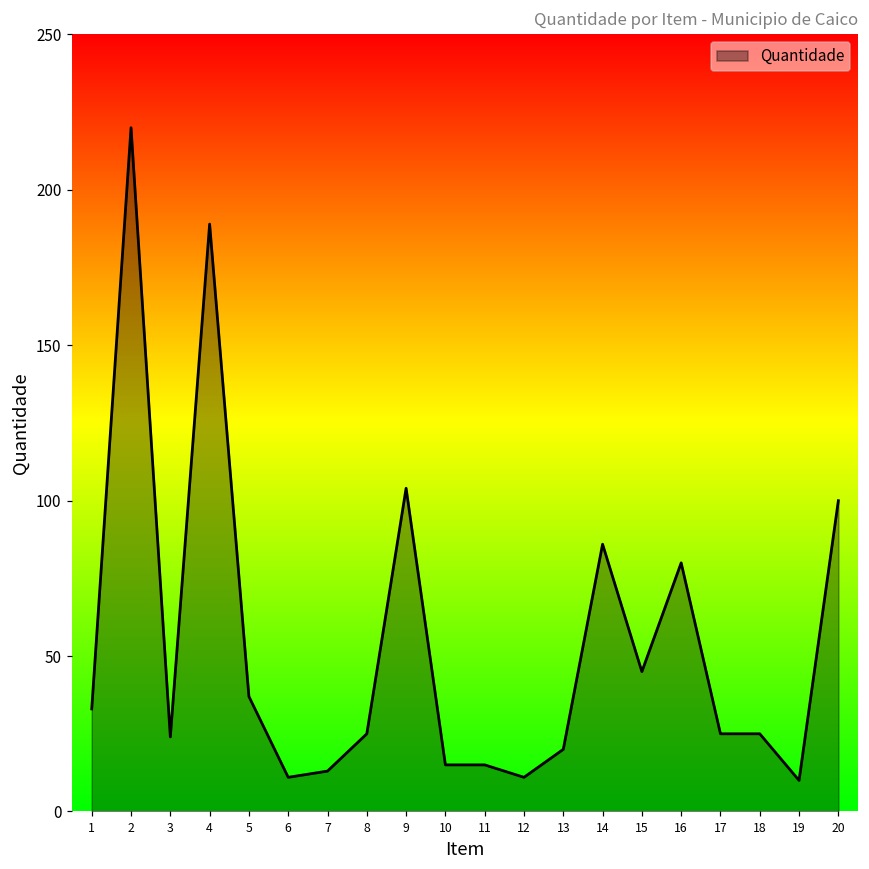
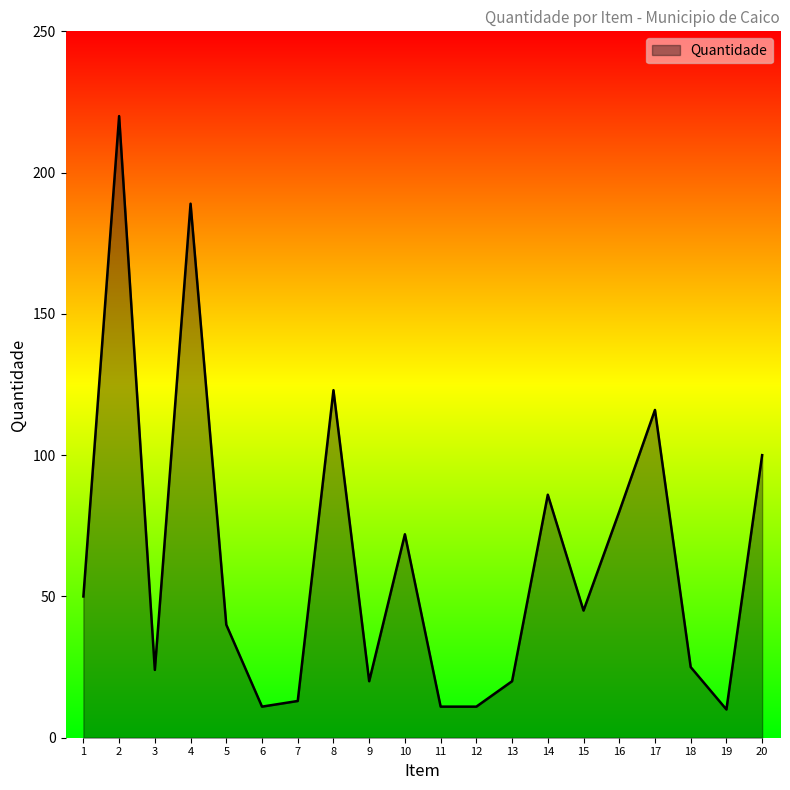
  {
-   "1": 33,
+   "1": 50,
    "2": 220,
    "3": 24,
    "4": 189,
-   "5": 37,
+   "5": 40,
    "6": 11,
    "7": 13,
-   "8": 25,
-   "9": 104,
-   "10": 15,
-   "11": 15,
+   "8": 123,
+   "9": 20,
+   "10": 72,
+   "11": 11,
    "12": 11,
    "13": 20,
    "14": 86,
    "15": 45,
    "16": 80,
-   "17": 25,
+   "17": 116,
    "18": 25,
    "19": 10,
    "20": 100
  }
